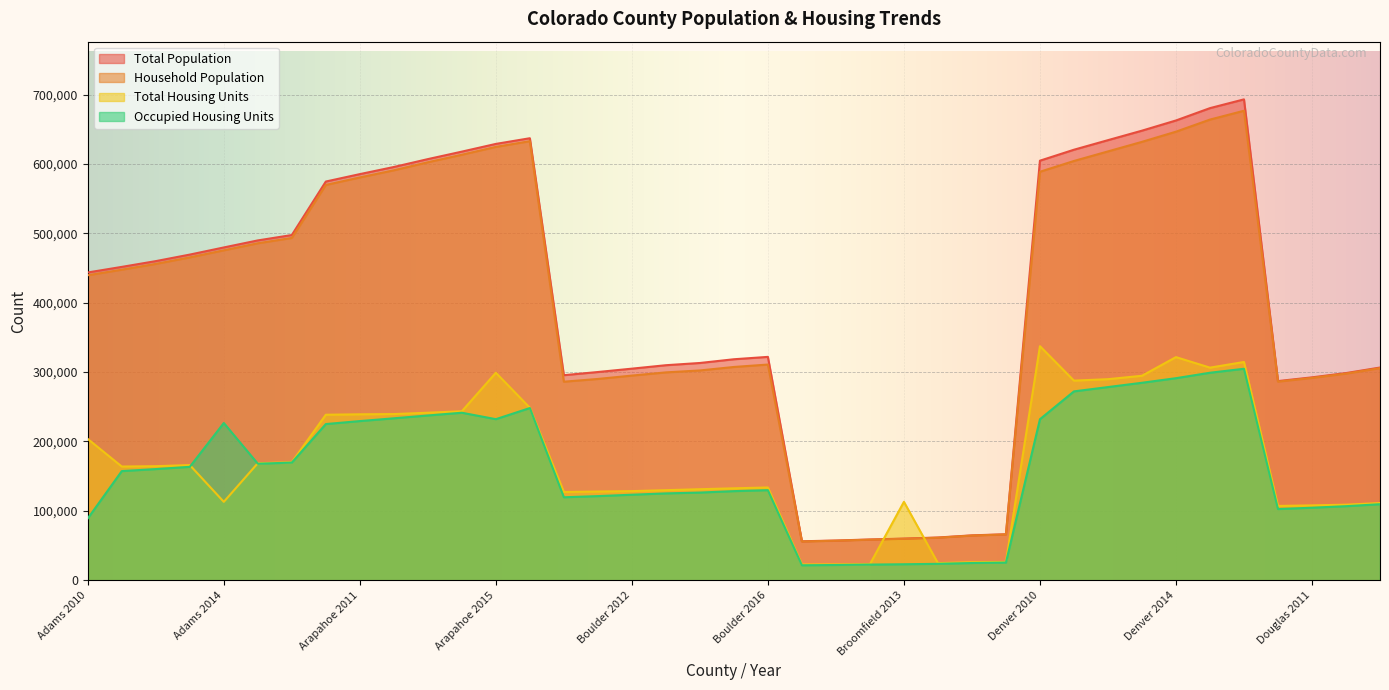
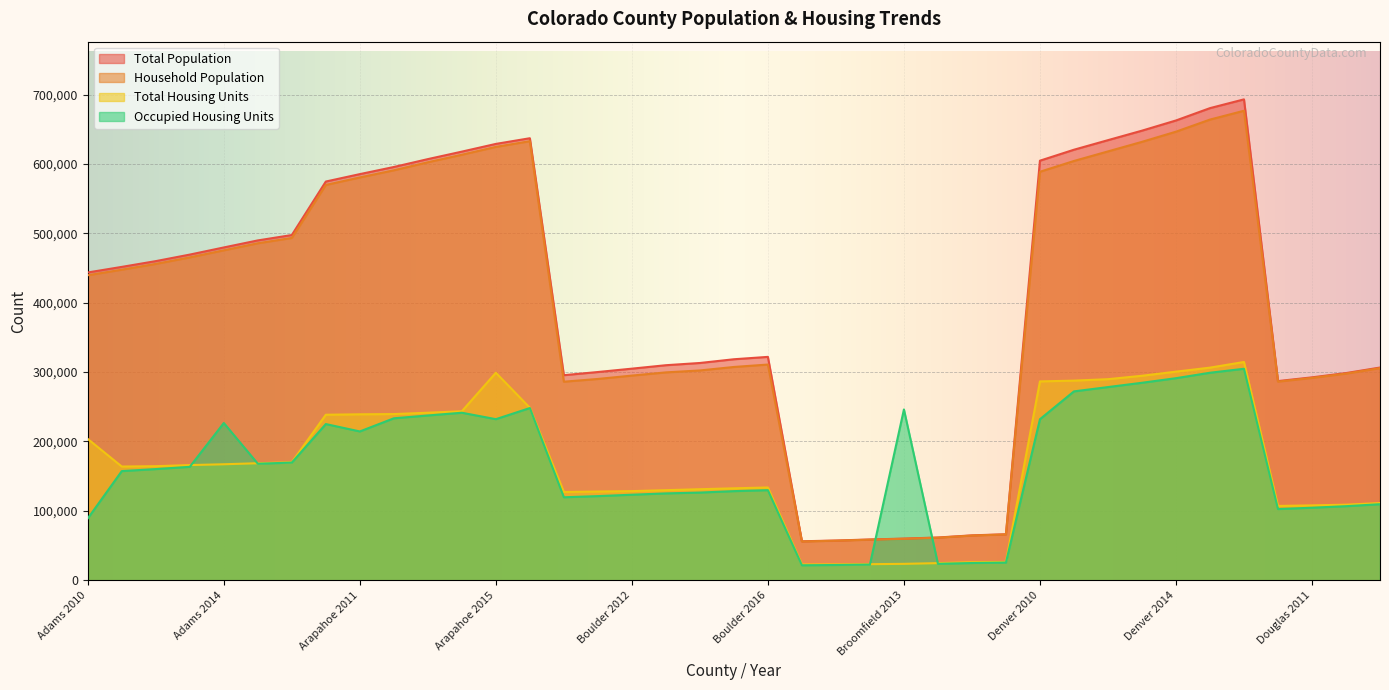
  {
    "Total Housing Units": {
      "Adams 2010": "200,000",
-     "Adams 2014": "110,000",
+     "Adams 2014": "170,000",
      "Arapahoe 2011": "240,000",
      "Arapahoe 2015": "300,000",
      "Boulder 2012": "130,000",
      "Boulder 2016": "130,000",
-     "Broomfield 2013": "110,000",
-     "Denver 2010": "340,000",
-     "Denver 2014": "320,000"
+     "Broomfield 2013": "20,000",
+     "Denver 2010": "290,000",
+     "Denver 2014": "300,000"
    },
    "Occupied Housing Units": {
      "Adams 2010": "90,000",
      "Adams 2014": "230,000",
-     "Arapahoe 2011": "230,000",
+     "Arapahoe 2011": "210,000",
      "Arapahoe 2015": "230,000",
      "Boulder 2012": "120,000",
      "Boulder 2016": "130,000",
-     "Broomfield 2013": "20,000",
+     "Broomfield 2013": "250,000",
      "Denver 2010": "230,000",
      "Denver 2014": "290,000"
    }
  }
